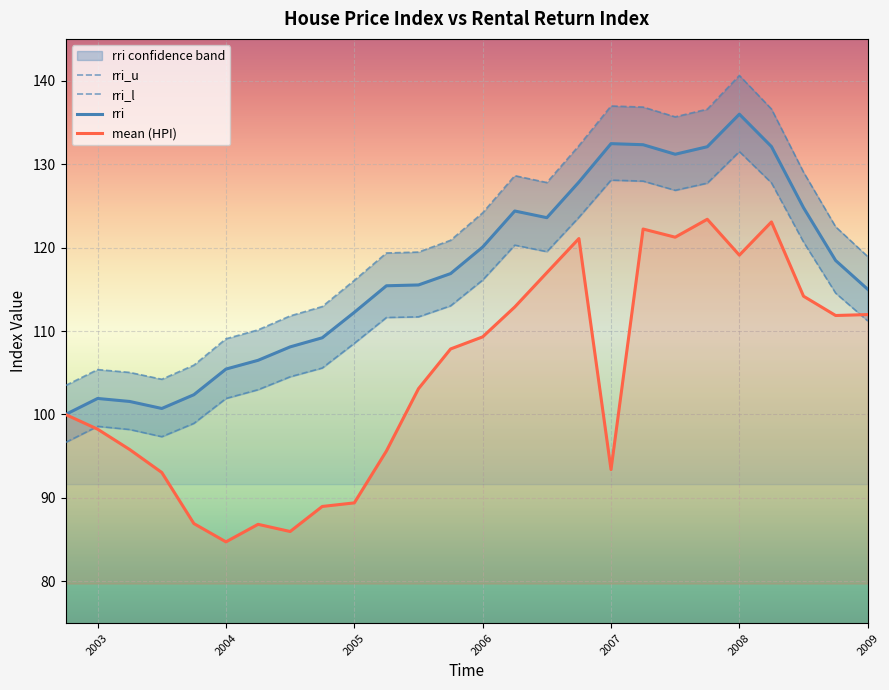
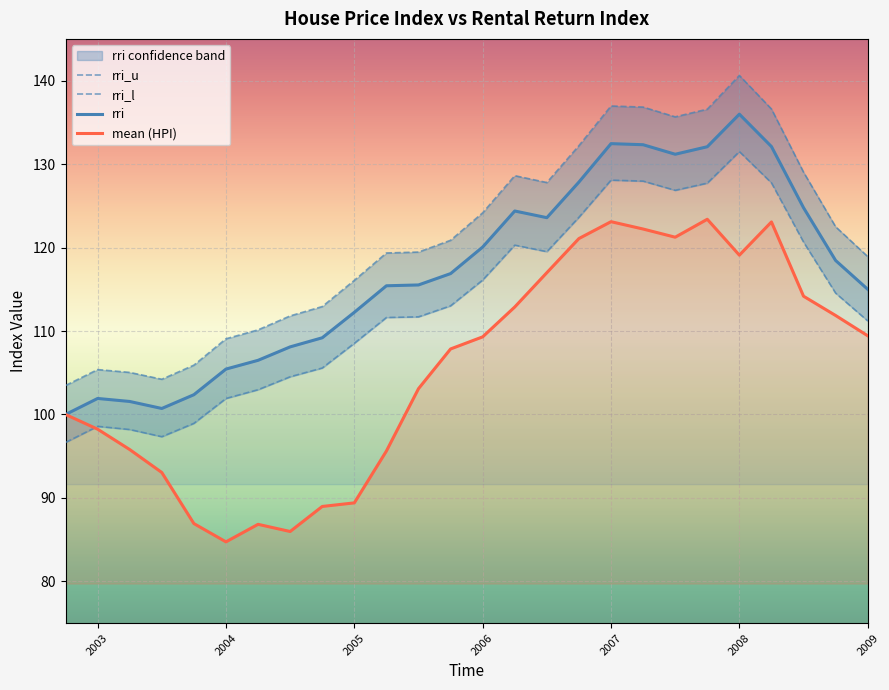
  {
    "mean (HPI)": {
      "2003": 98,
      "2004": 85,
      "2005": 89,
      "2006": 109,
-     "2007": 93,
+     "2007": 123,
      "2008": 119,
-     "2009": 112
+     "2009": 109
    }
  }
